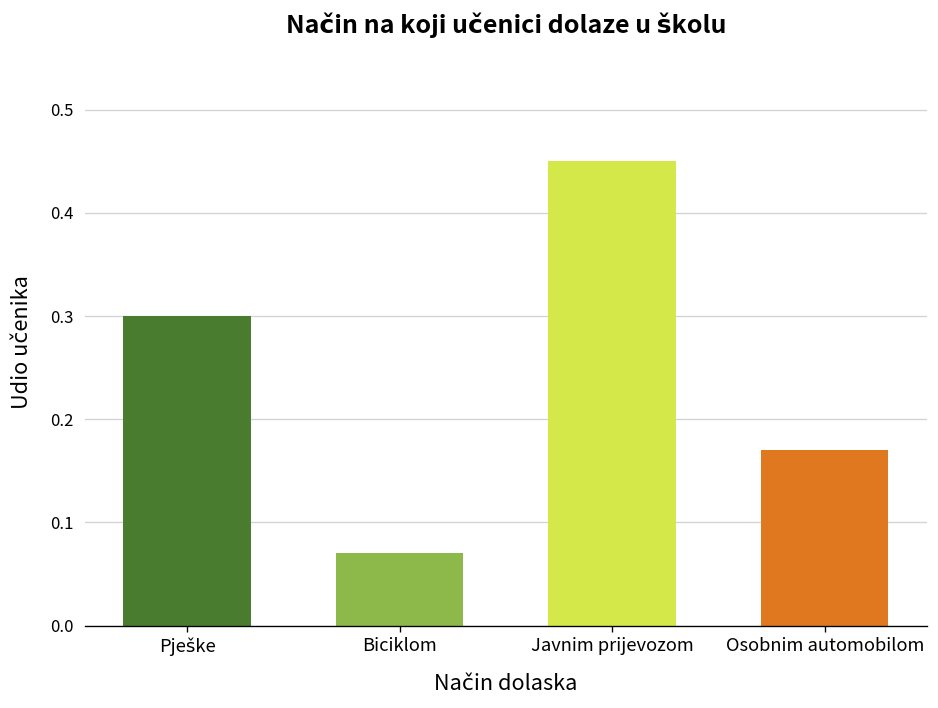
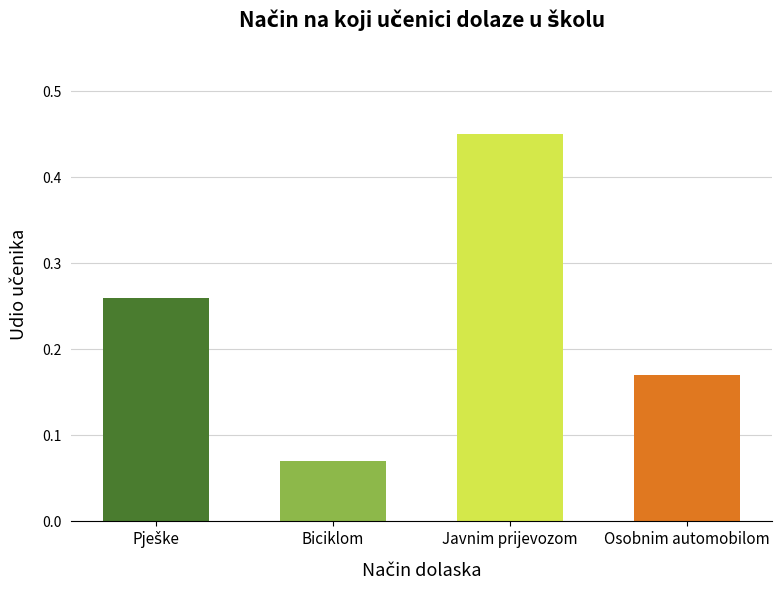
  {
-   "Pješke": 0.30,
+   "Pješke": 0.26,
    "Biciklom": 0.07,
    "Javnim prijevozom": 0.45,
    "Osobnim automobilom": 0.17
  }
